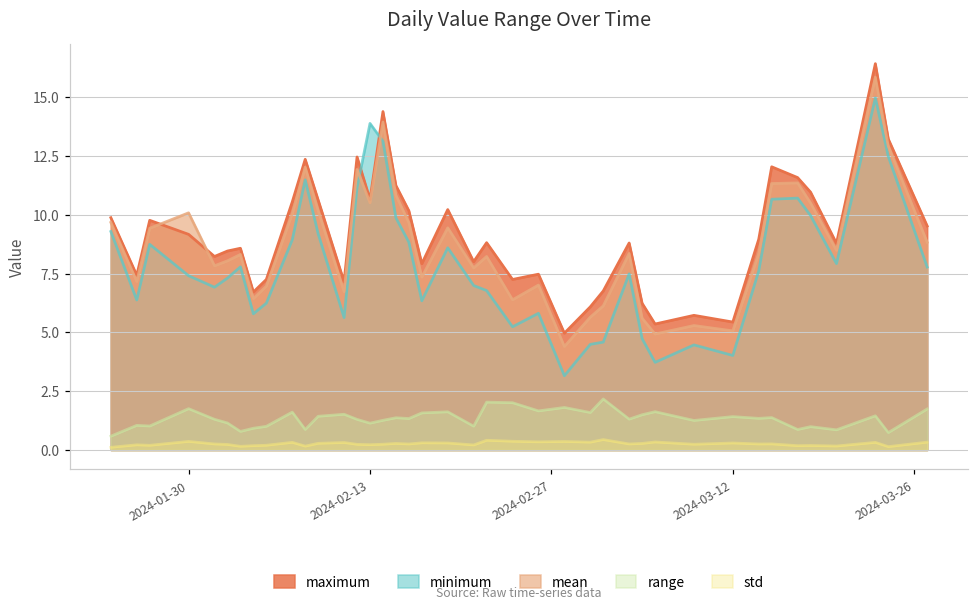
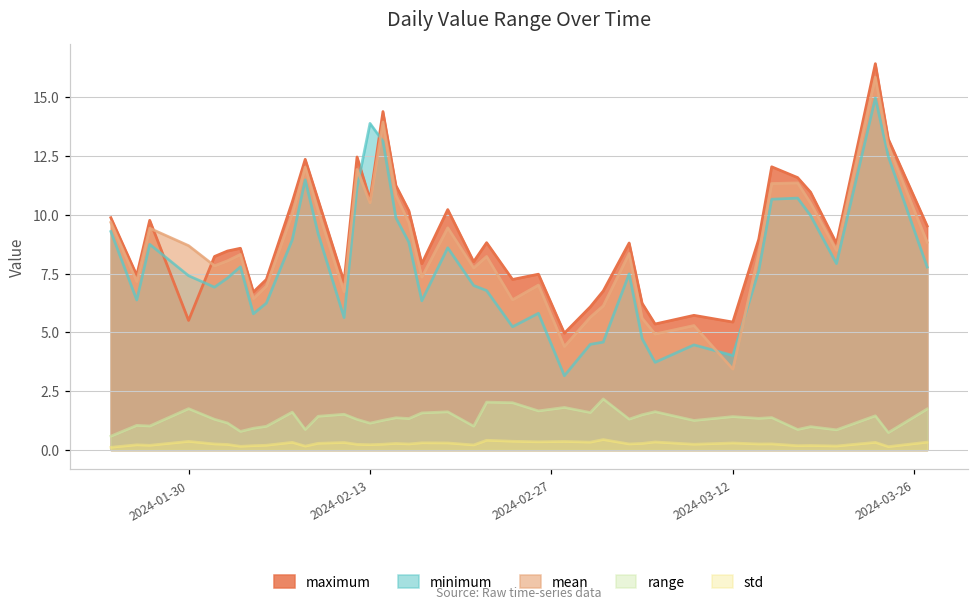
  {
    "maximum": {
-     "2024-01-30": 9.2,
+     "2024-01-30": 5.5,
      "2024-02-13": 10.7,
      "2024-03-12": 5.4
    },
    "minimum": {
      "2024-01-30": 7.4,
      "2024-02-13": 13.9,
      "2024-03-12": 4.0
    },
    "mean": {
-     "2024-01-30": 10.1,
+     "2024-01-30": 8.7,
      "2024-02-13": 10.5,
-     "2024-03-12": 5.1
+     "2024-03-12": 3.4
    }
  }
